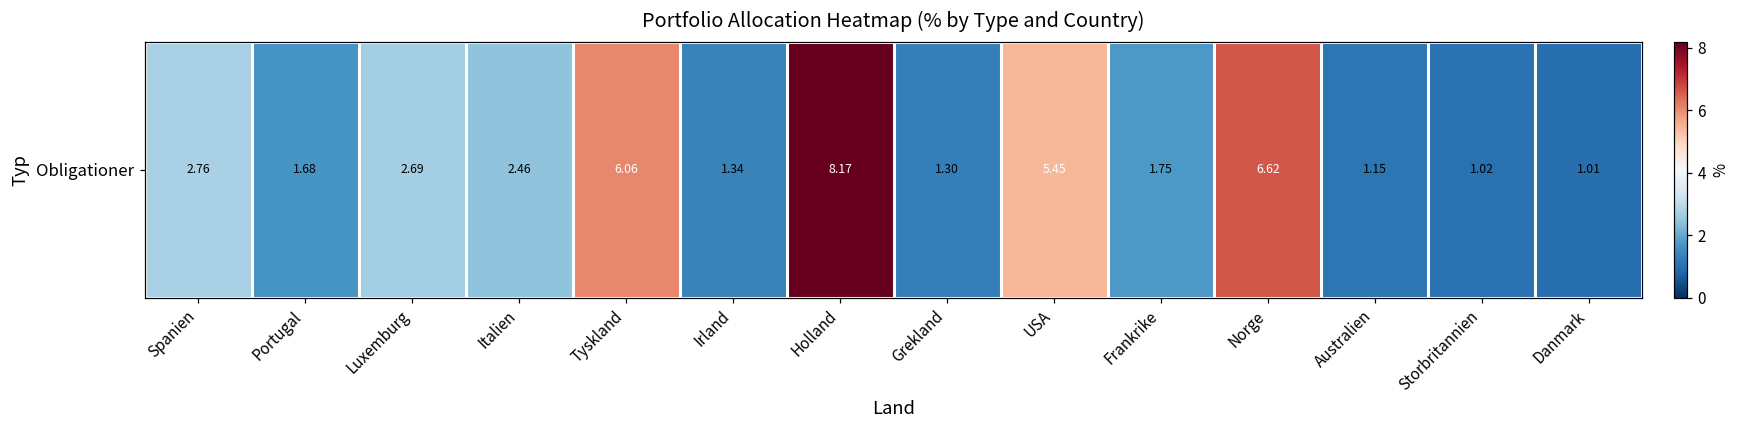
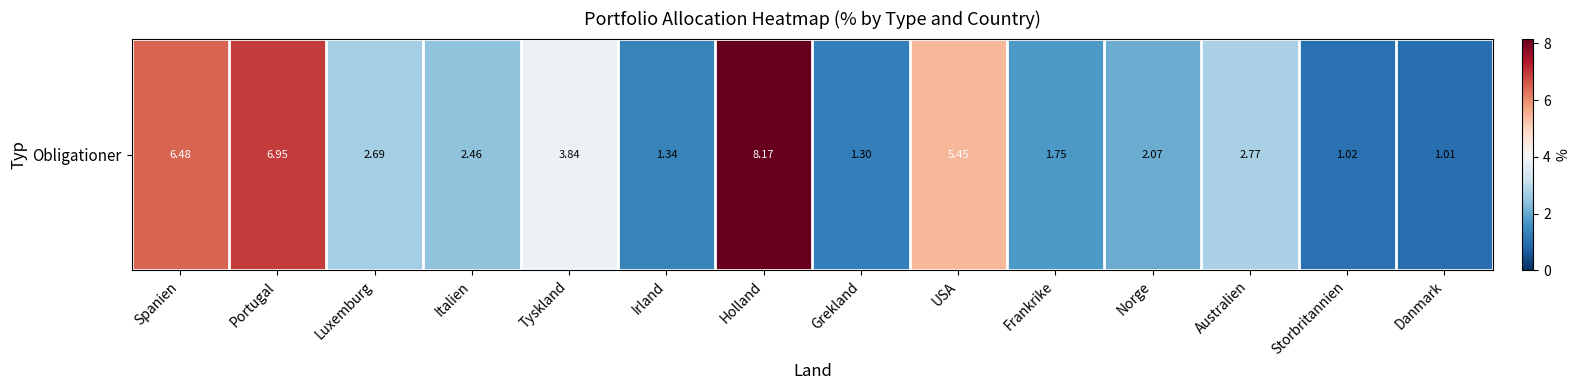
  {
    "Obligationer": {
-     "Spanien": 2.76,
-     "Portugal": 1.68,
+     "Spanien": 6.48,
+     "Portugal": 6.95,
      "Luxemburg": 2.69,
      "Italien": 2.46,
-     "Tyskland": 6.06,
+     "Tyskland": 3.84,
      "Irland": 1.34,
      "Holland": 8.17,
      "Grekland": 1.30,
      "USA": 5.45,
      "Frankrike": 1.75,
-     "Norge": 6.62,
-     "Australien": 1.15,
+     "Norge": 2.07,
+     "Australien": 2.77,
      "Storbritannien": 1.02,
      "Danmark": 1.01
    }
  }
